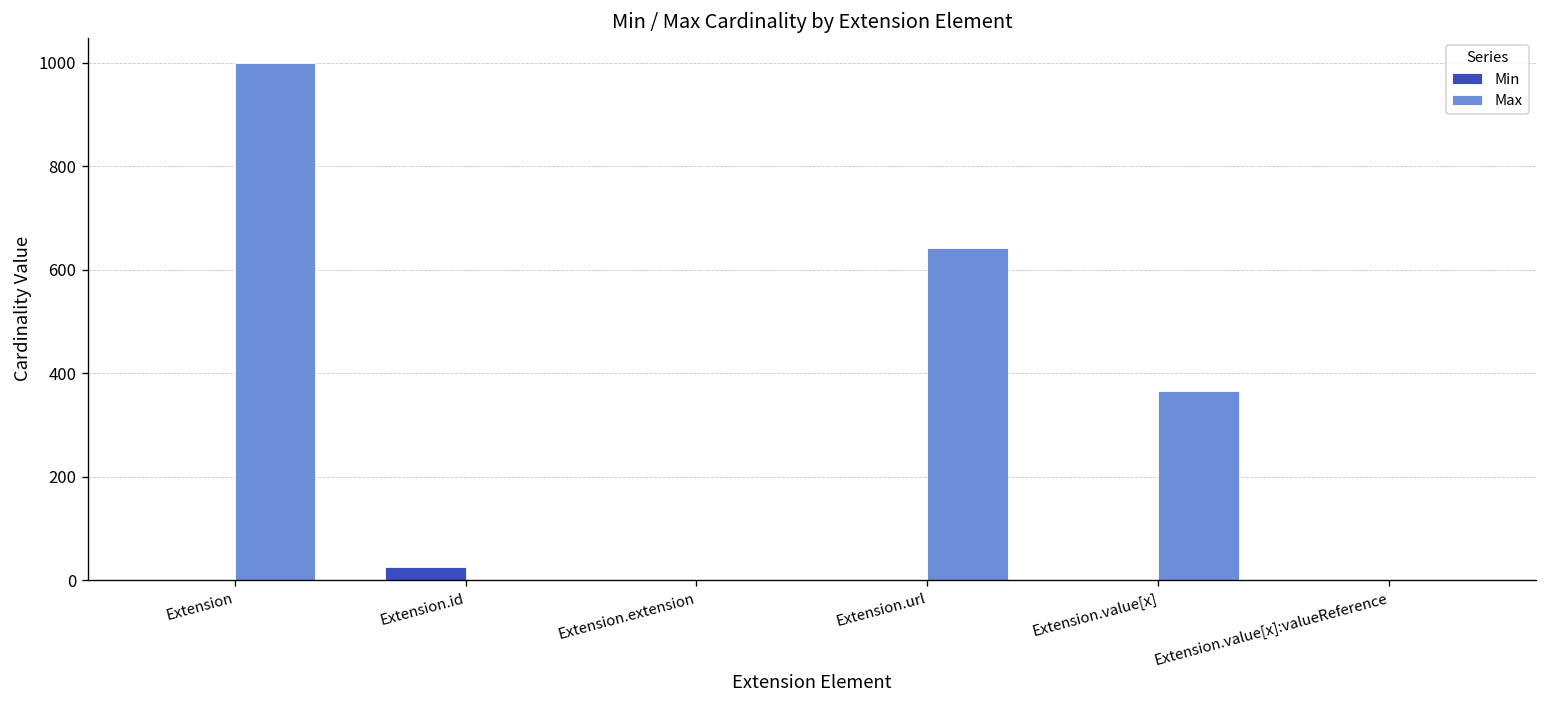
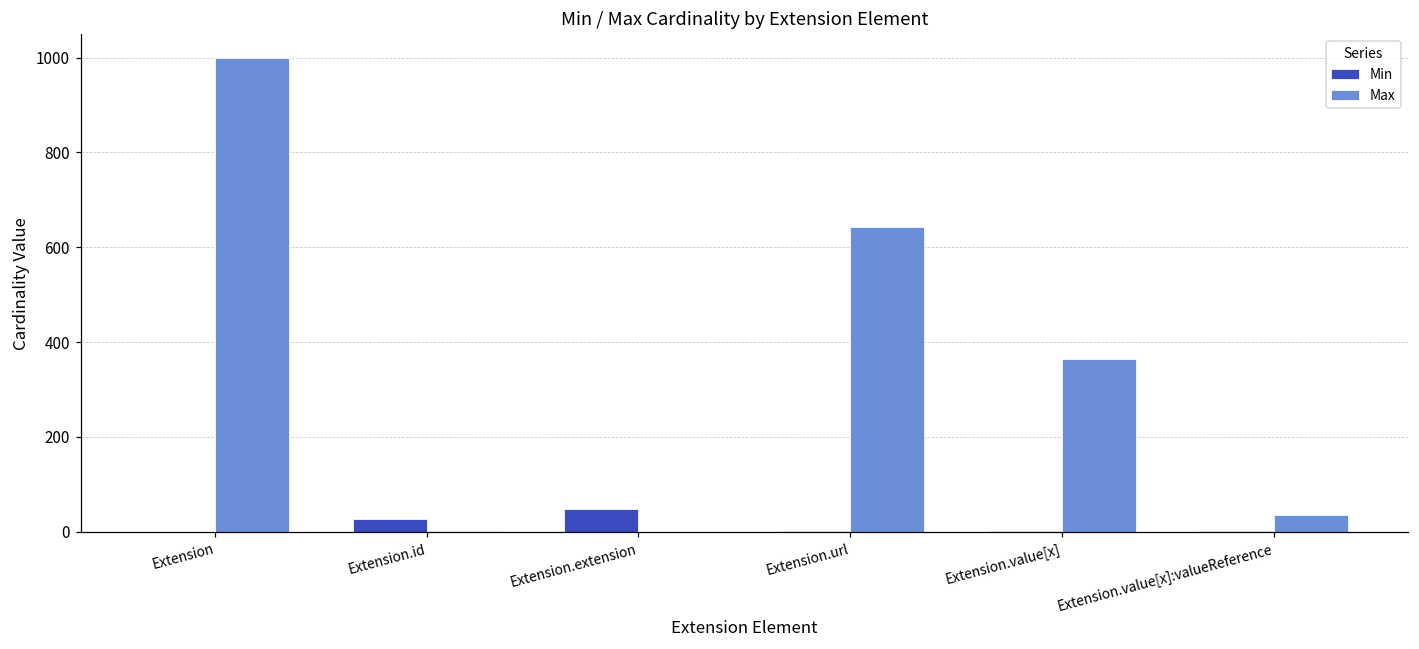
  {
    "Min": {
      "Extension": 0,
      "Extension.id": 30,
-     "Extension.extension": 0
+     "Extension.extension": 50
    },
    "Max": {
      "Extension": 1000,
      "Extension.extension": 0,
      "Extension.url": 640,
      "Extension.value[x]": 370,
-     "Extension.value[x]:valueReference": 0
+     "Extension.value[x]:valueReference": 40
    }
  }
